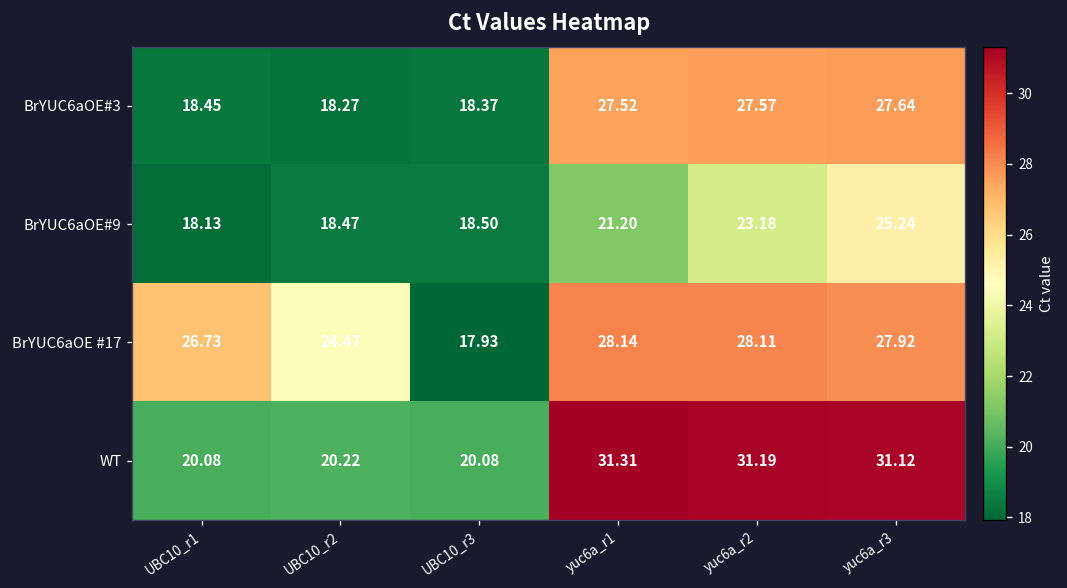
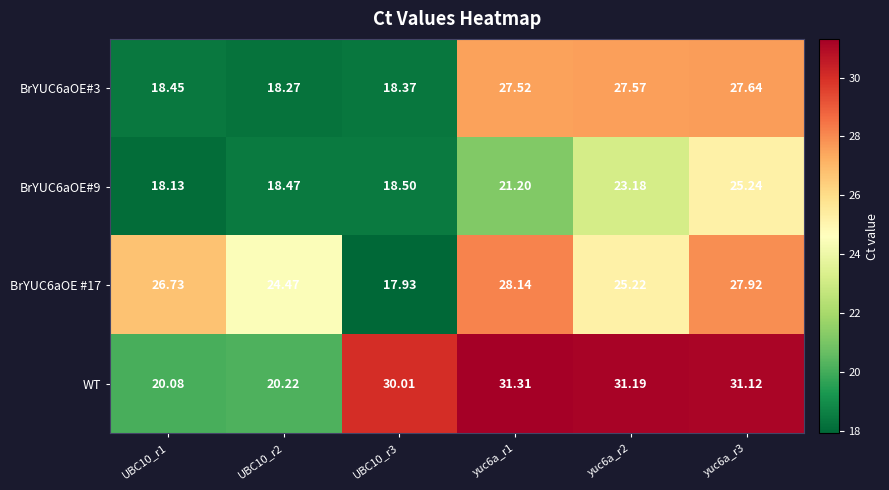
  {
    "BrYUC6aOE#3": {
      "UBC10_r1": 18.45,
      "UBC10_r2": 18.27,
      "UBC10_r3": 18.37,
      "yuc6a_r1": 27.52,
      "yuc6a_r2": 27.57,
      "yuc6a_r3": 27.64
    },
    "BrYUC6aOE#9": {
      "UBC10_r1": 18.13,
      "UBC10_r2": 18.47,
      "UBC10_r3": 18.50,
      "yuc6a_r1": 21.20,
      "yuc6a_r2": 23.18,
      "yuc6a_r3": 25.24
    },
    "BrYUC6aOE #17": {
      "UBC10_r1": 26.73,
      "UBC10_r2": 24.47,
      "UBC10_r3": 17.93,
      "yuc6a_r1": 28.14,
-     "yuc6a_r2": 28.11,
+     "yuc6a_r2": 25.22,
      "yuc6a_r3": 27.92
    },
    "WT": {
      "UBC10_r1": 20.08,
      "UBC10_r2": 20.22,
-     "UBC10_r3": 20.08,
+     "UBC10_r3": 30.01,
      "yuc6a_r1": 31.31,
      "yuc6a_r2": 31.19,
      "yuc6a_r3": 31.12
    }
  }
